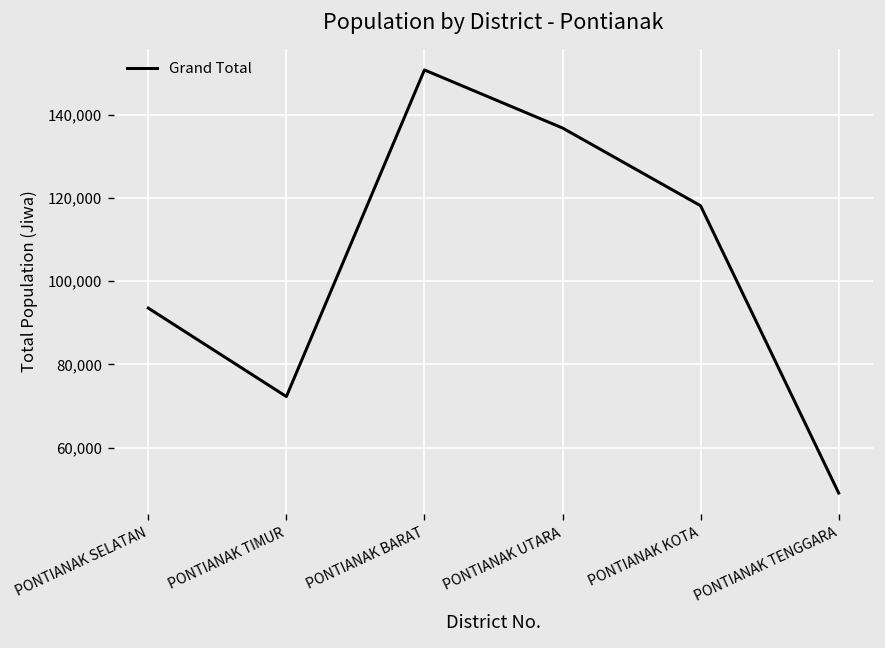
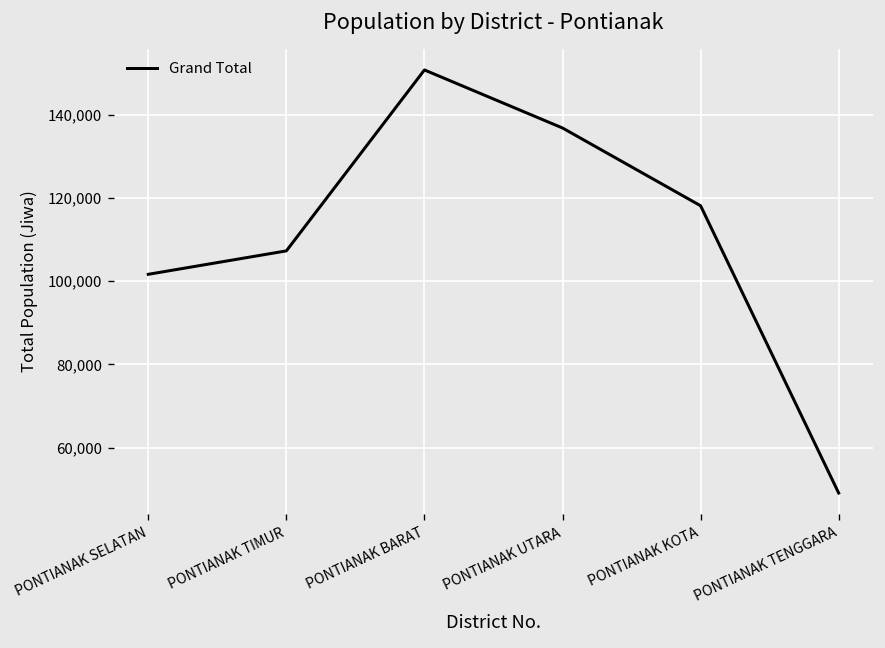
  {
-   "PONTIANAK SELATAN": "94,000",
-   "PONTIANAK TIMUR": "72,000",
+   "PONTIANAK SELATAN": "102,000",
+   "PONTIANAK TIMUR": "107,000",
    "PONTIANAK BARAT": "151,000",
    "PONTIANAK UTARA": "137,000",
    "PONTIANAK KOTA": "118,000",
    "PONTIANAK TENGGARA": "49,000"
  }
